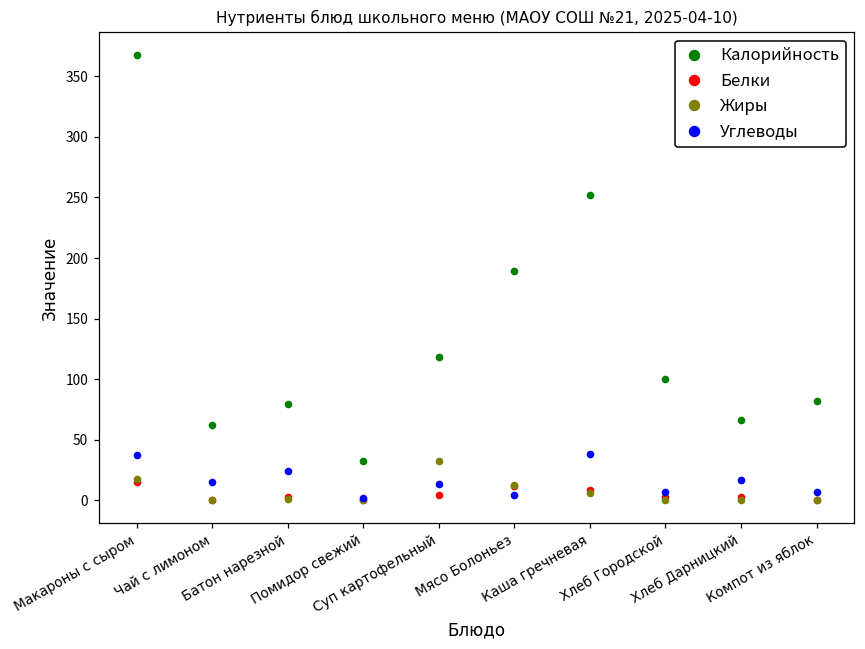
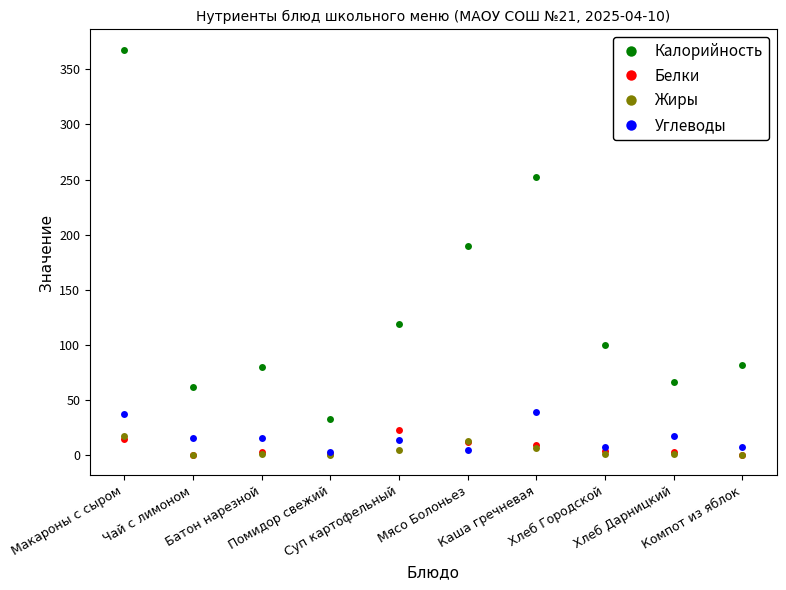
  {
    "Калорийность": {
      "Макароны с сыром": 368,
      "Чай с лимоном": 62,
      "Батон нарезной": 80,
      "Помидор свежий": 32,
      "Суп картофельный": 119,
      "Мясо Болоньез": 190,
      "Каша гречневая": 252,
      "Хлеб Городской": 100,
      "Хлеб Дарницкий": 67,
      "Компот из яблок": 82
    },
    "Белки": {
      "Макароны с сыром": 15,
-     "Суп картофельный": 4,
+     "Суп картофельный": 22,
      "Каша гречневая": 9,
      "Хлеб Городской": 3
    },
    "Жиры": {
      "Макароны с сыром": 18,
-     "Суп картофельный": 32,
+     "Суп картофельный": 4,
      "Каша гречневая": 6,
      "Хлеб Городской": 0
    },
    "Углеводы": {
      "Макароны с сыром": 38,
      "Чай с лимоном": 15,
-     "Батон нарезной": 24,
+     "Батон нарезной": 16,
      "Суп картофельный": 13,
      "Мясо Болоньез": 4,
      "Каша гречневая": 39,
      "Хлеб Городской": 7,
      "Хлеб Дарницкий": 17,
      "Компот из яблок": 7
    }
  }
